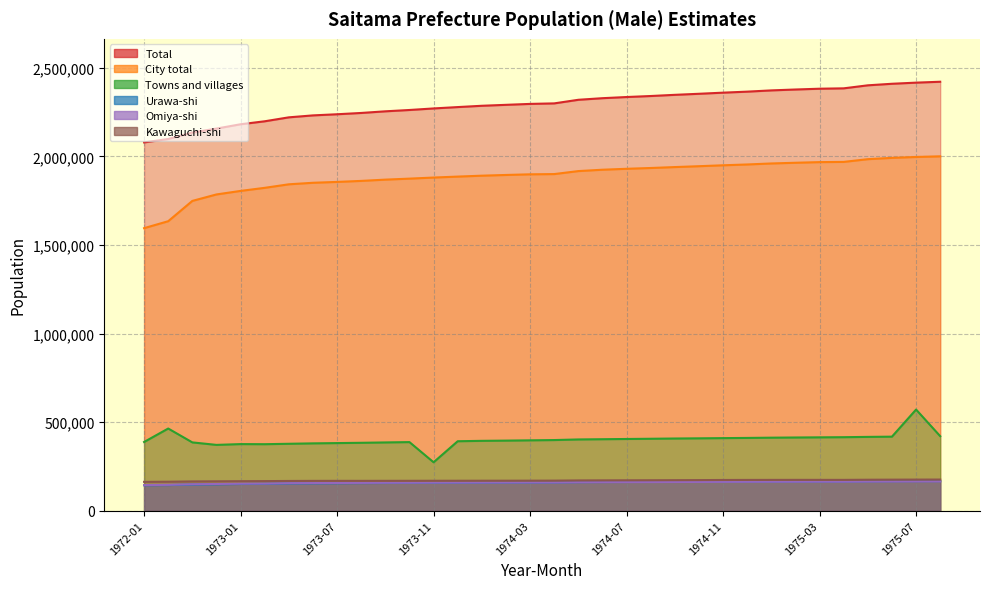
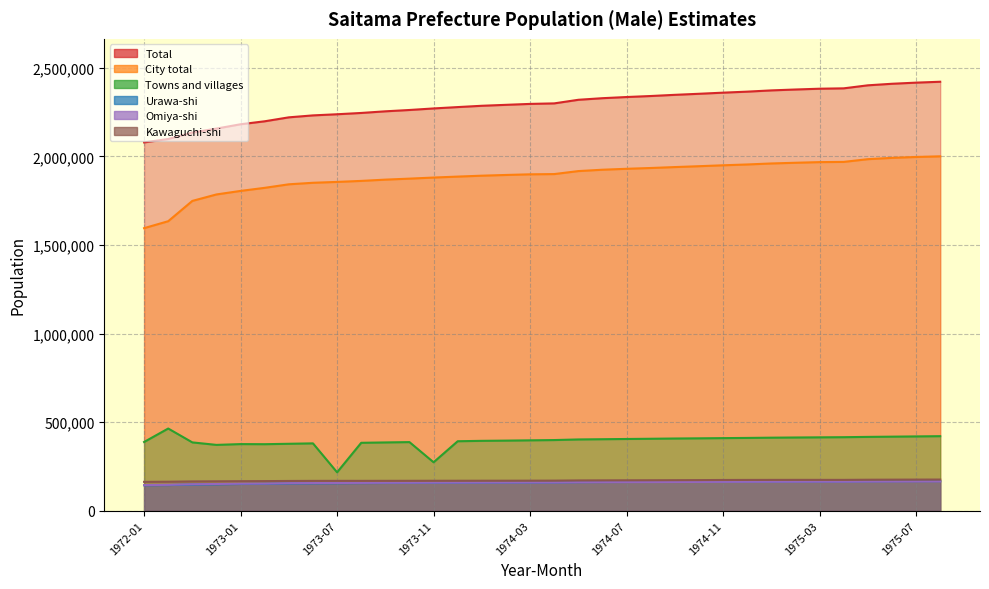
  {
    "Towns and villages": {
      "1972-01": "390,000",
      "1973-01": "380,000",
-     "1973-07": "380,000",
+     "1973-07": "220,000",
      "1973-11": "270,000",
      "1974-03": "400,000",
      "1974-07": "400,000",
      "1974-11": "410,000",
      "1975-03": "410,000",
-     "1975-07": "570,000"
+     "1975-07": "420,000"
    }
  }
